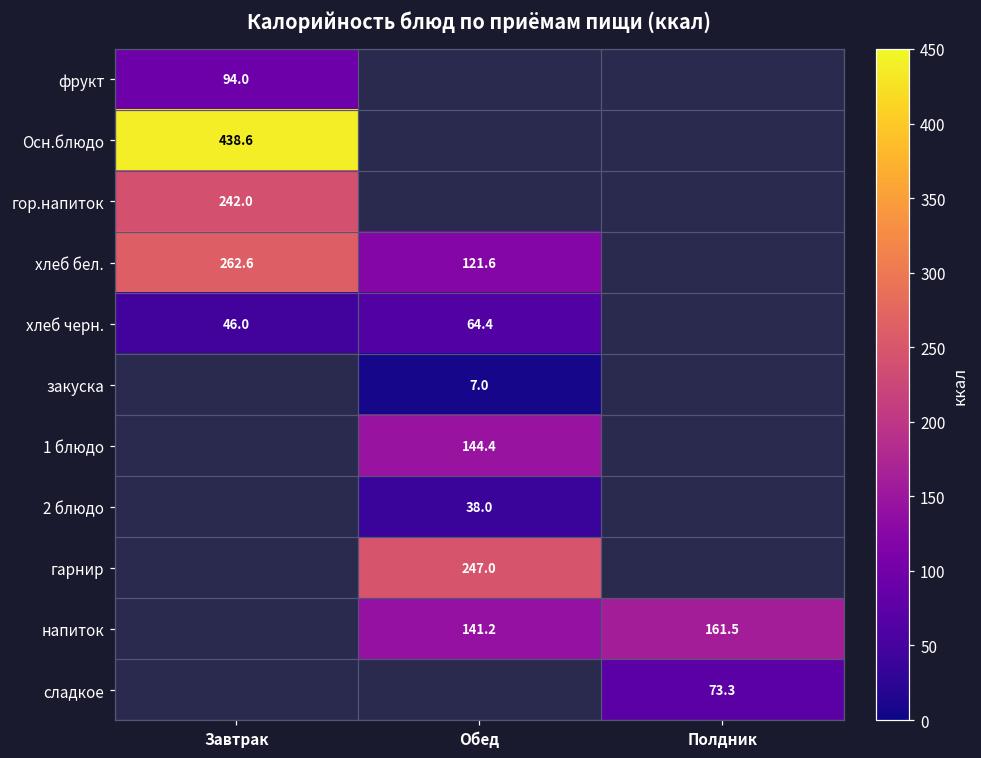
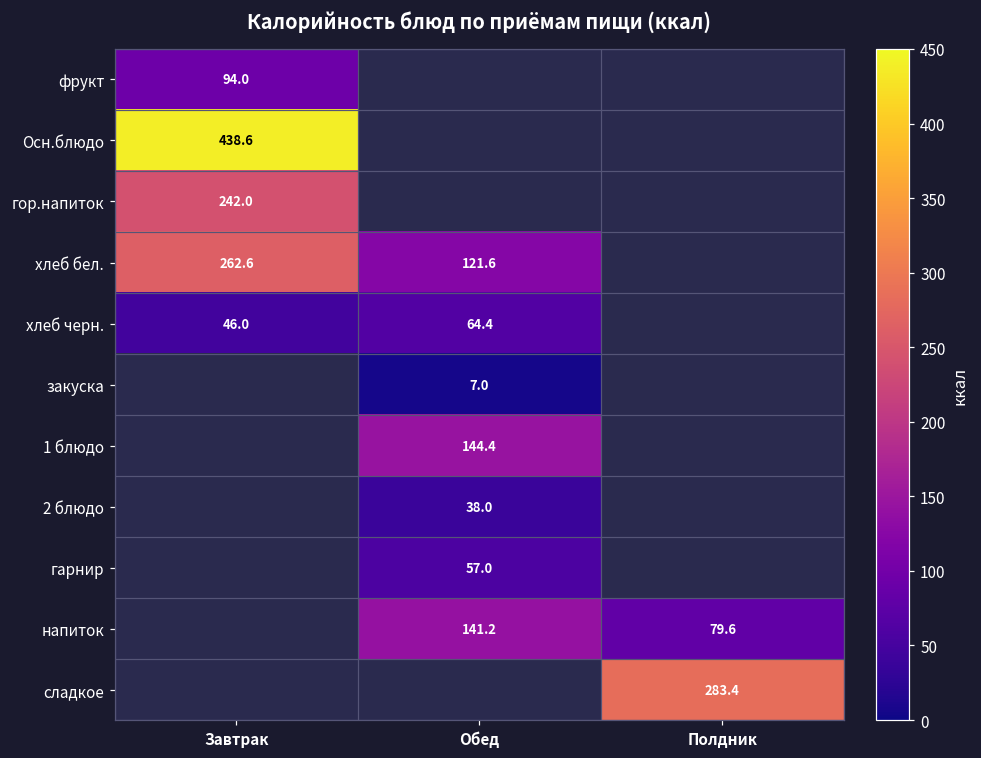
  {
    "фрукт": {
      "Завтрак": 94.0
    },
    "Осн.блюдо": {
      "Завтрак": 438.6
    },
    "гор.напиток": {
      "Завтрак": 242.0
    },
    "хлеб бел.": {
      "Завтрак": 262.6,
      "Обед": 121.6
    },
    "хлеб черн.": {
      "Завтрак": 46.0,
      "Обед": 64.4
    },
    "закуска": {
      "Обед": 7.0
    },
    "1 блюдо": {
      "Обед": 144.4
    },
    "2 блюдо": {
      "Обед": 38.0
    },
    "гарнир": {
-     "Обед": 247.0
+     "Обед": 57.0
    },
    "напиток": {
      "Обед": 141.2,
-     "Полдник": 161.5
+     "Полдник": 79.6
    },
    "сладкое": {
-     "Полдник": 73.3
+     "Полдник": 283.4
    }
  }
